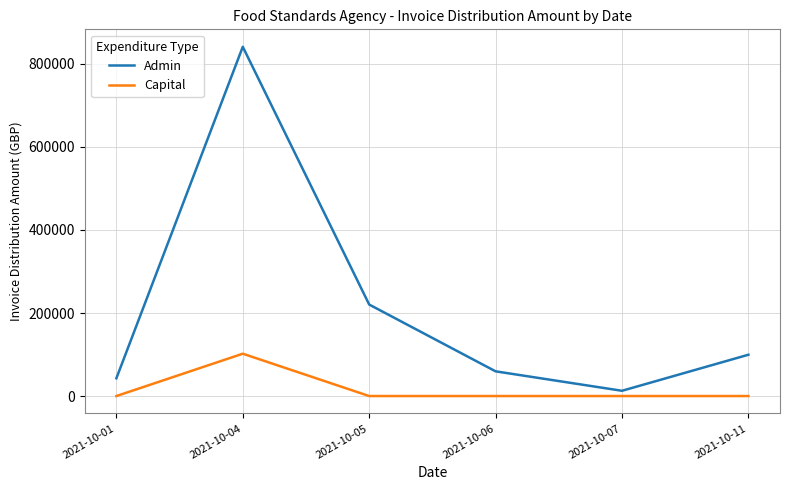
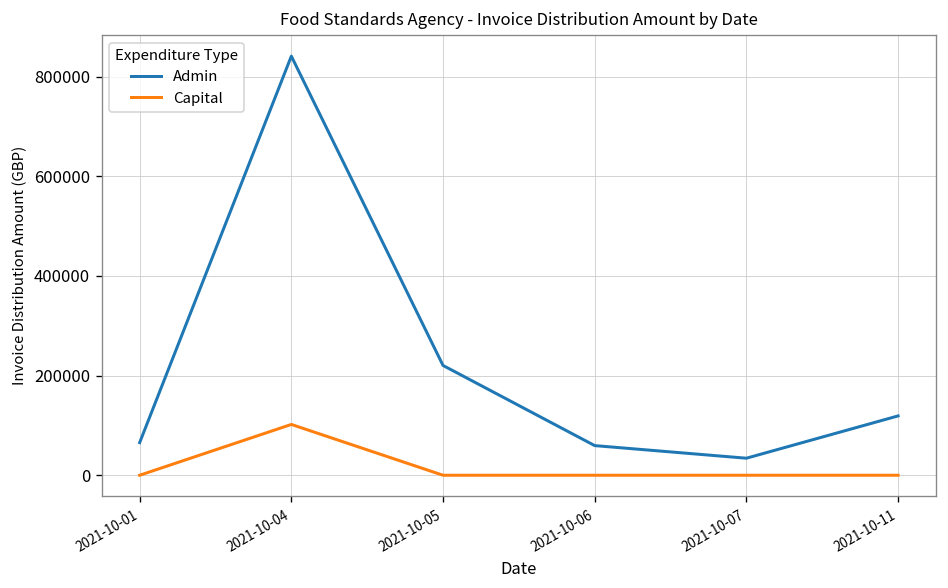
  {
    "Admin": {
-     "2021-10-01": 40000,
+     "2021-10-01": 70000,
      "2021-10-04": 840000,
      "2021-10-05": 220000,
      "2021-10-06": 60000,
-     "2021-10-07": 10000,
-     "2021-10-11": 100000
+     "2021-10-07": 30000,
+     "2021-10-11": 120000
    },
    "Capital": {
      "2021-10-01": 0,
      "2021-10-04": 100000,
      "2021-10-05": 0,
      "2021-10-06": 0,
      "2021-10-07": 0,
      "2021-10-11": 0
    }
  }
